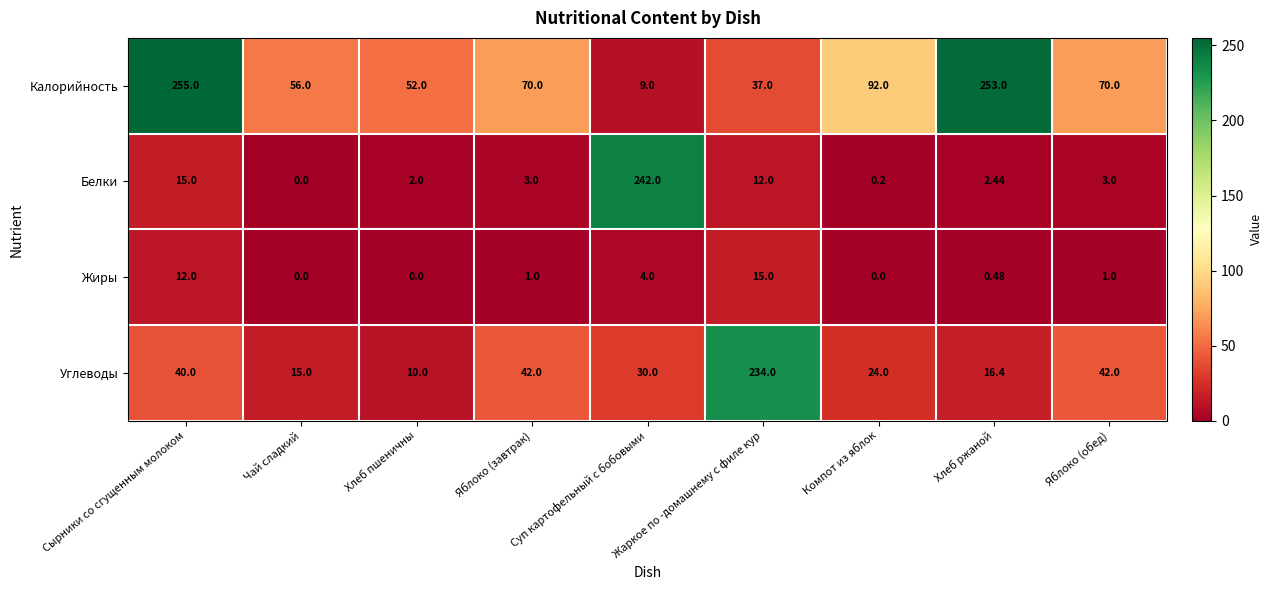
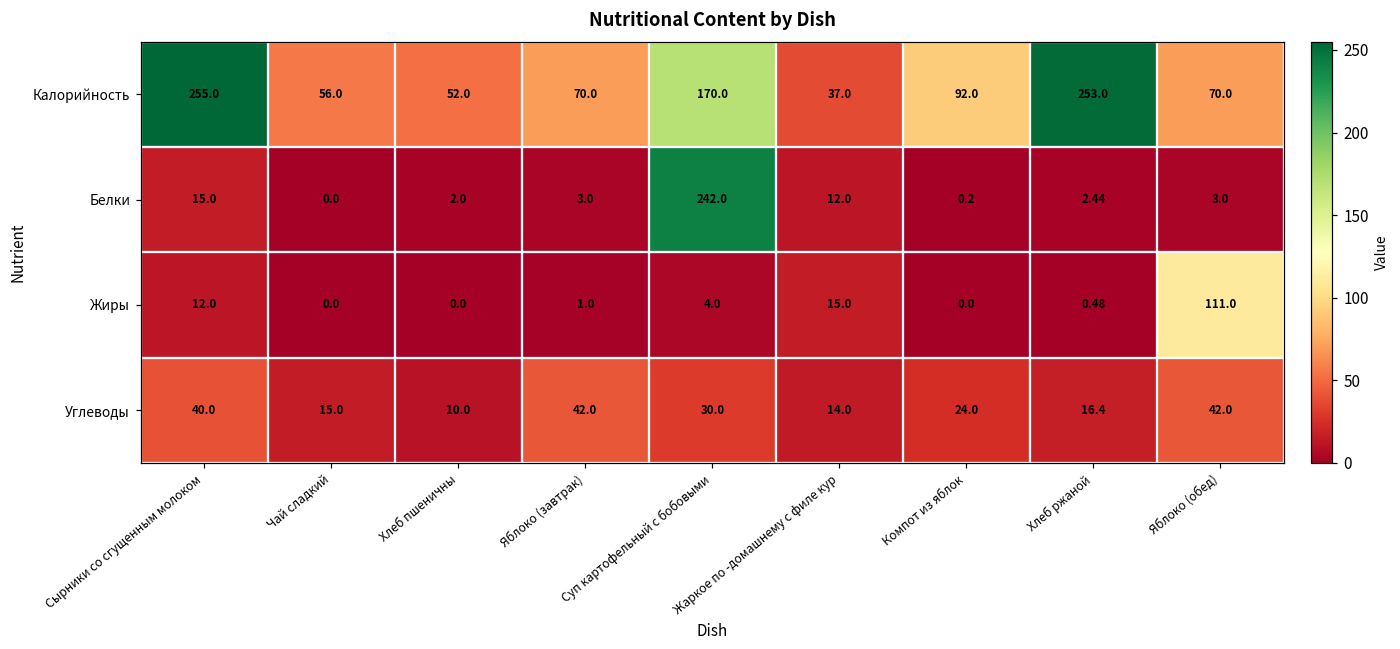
  {
    "Калорийность": {
      "Сырники со сгущенным молоком": 255.0,
      "Чай сладкий": 56.0,
      "Хлеб пшеничны": 52.0,
      "Яблоко (завтрак)": 70.0,
-     "Суп картофельный с бобовыми": 9.0,
+     "Суп картофельный с бобовыми": 170.0,
      "Жаркое по -домашнему с филе кур": 37.0,
      "Компот из яблок": 92.0,
      "Хлеб ржаной": 253.0,
      "Яблоко (обед)": 70.0
    },
    "Белки": {
      "Сырники со сгущенным молоком": 15.0,
      "Чай сладкий": 0.0,
      "Хлеб пшеничны": 2.0,
      "Яблоко (завтрак)": 3.0,
      "Суп картофельный с бобовыми": 242.0,
      "Жаркое по -домашнему с филе кур": 12.0,
      "Компот из яблок": 0.2,
      "Хлеб ржаной": 2.44,
      "Яблоко (обед)": 3.0
    },
    "Жиры": {
      "Сырники со сгущенным молоком": 12.0,
      "Чай сладкий": 0.0,
      "Хлеб пшеничны": 0.0,
      "Яблоко (завтрак)": 1.0,
      "Суп картофельный с бобовыми": 4.0,
      "Жаркое по -домашнему с филе кур": 15.0,
      "Компот из яблок": 0.0,
      "Хлеб ржаной": 0.48,
-     "Яблоко (обед)": 1.0
+     "Яблоко (обед)": 111.0
    },
    "Углеводы": {
      "Сырники со сгущенным молоком": 40.0,
      "Чай сладкий": 15.0,
      "Хлеб пшеничны": 10.0,
      "Яблоко (завтрак)": 42.0,
      "Суп картофельный с бобовыми": 30.0,
-     "Жаркое по -домашнему с филе кур": 234.0,
+     "Жаркое по -домашнему с филе кур": 14.0,
      "Компот из яблок": 24.0,
      "Хлеб ржаной": 16.4,
      "Яблоко (обед)": 42.0
    }
  }
